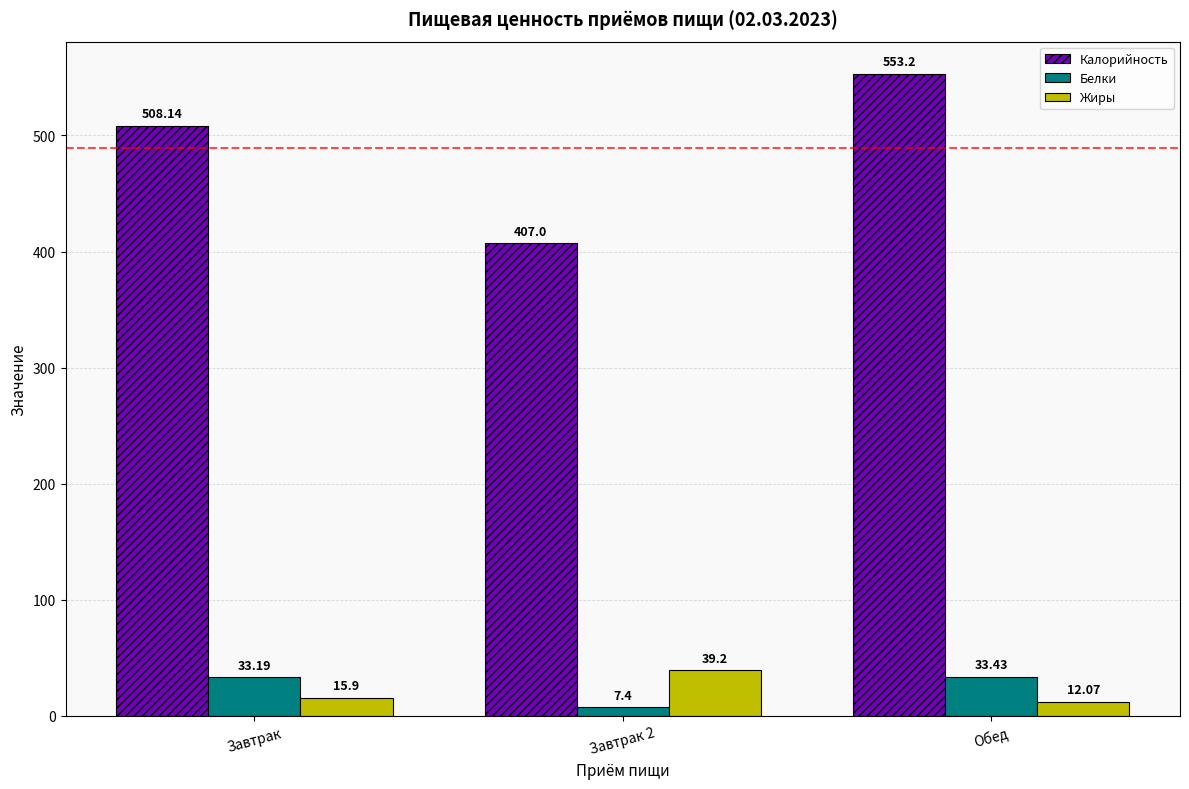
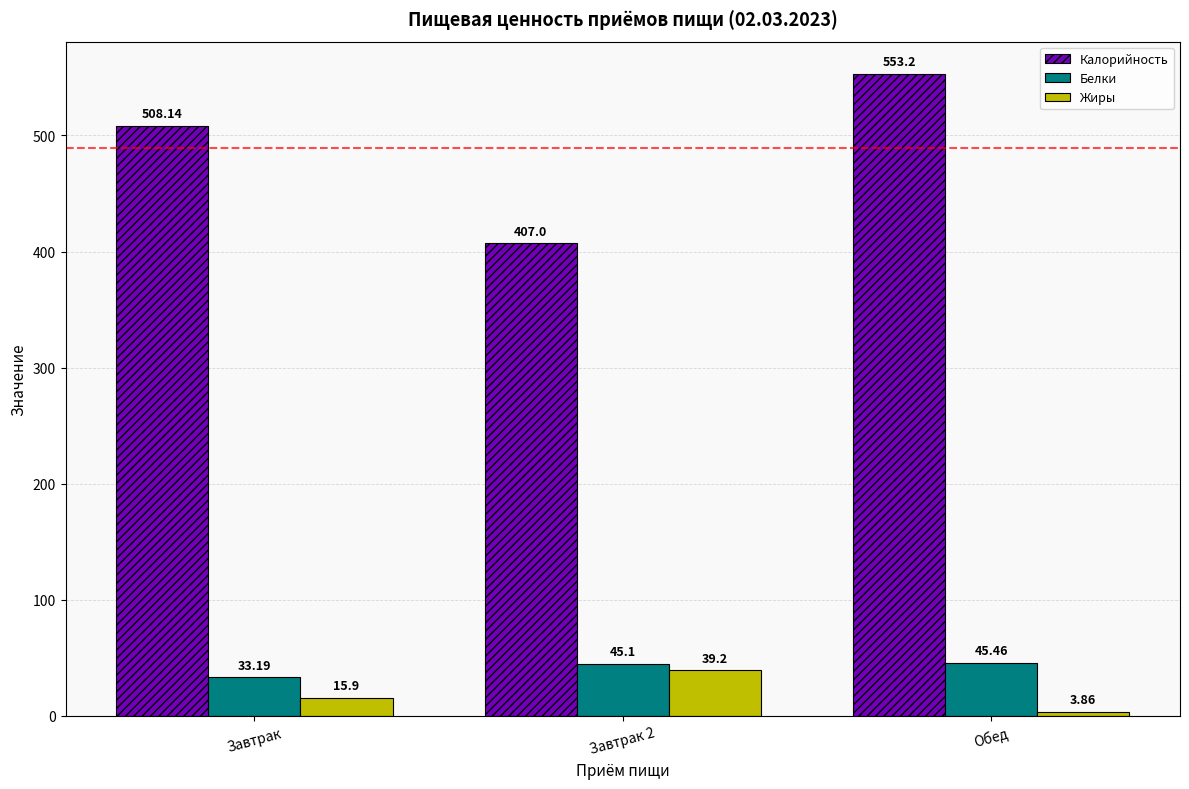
  {
    "Калорийность": {
      "Завтрак": 508.14,
      "Завтрак 2": 407.0,
      "Обед": 553.2
    },
    "Белки": {
      "Завтрак": 33.19,
-     "Завтрак 2": 7.4,
-     "Обед": 33.43
+     "Завтрак 2": 45.1,
+     "Обед": 45.46
    },
    "Жиры": {
      "Завтрак": 15.9,
      "Завтрак 2": 39.2,
-     "Обед": 12.07
+     "Обед": 3.86
    }
  }
